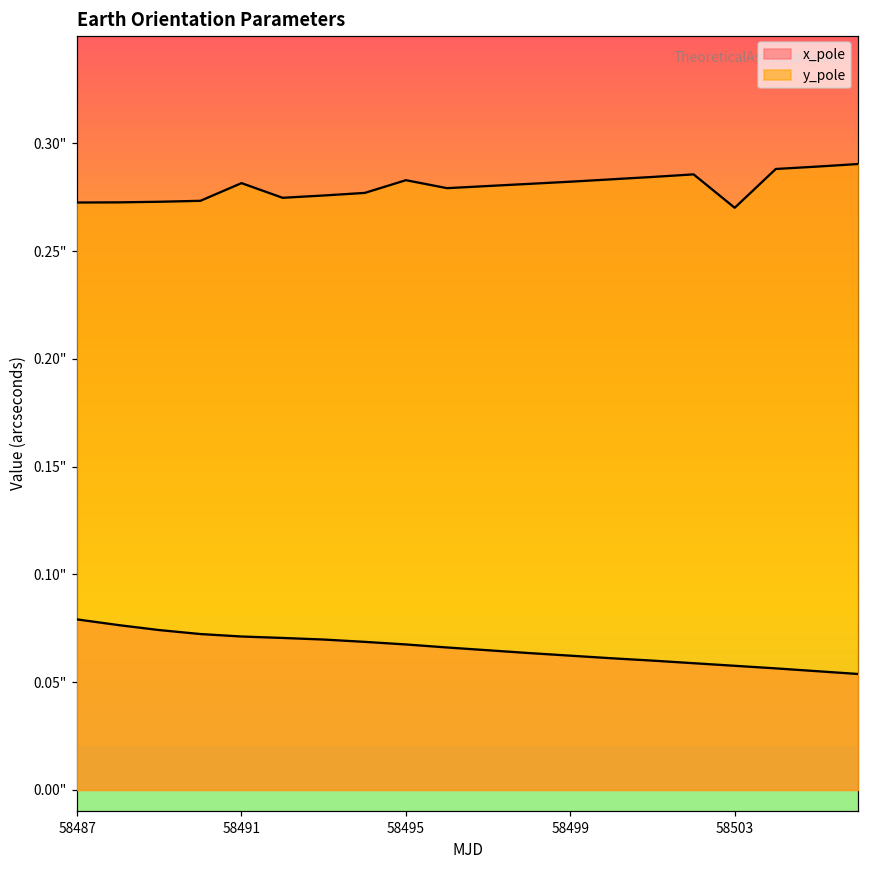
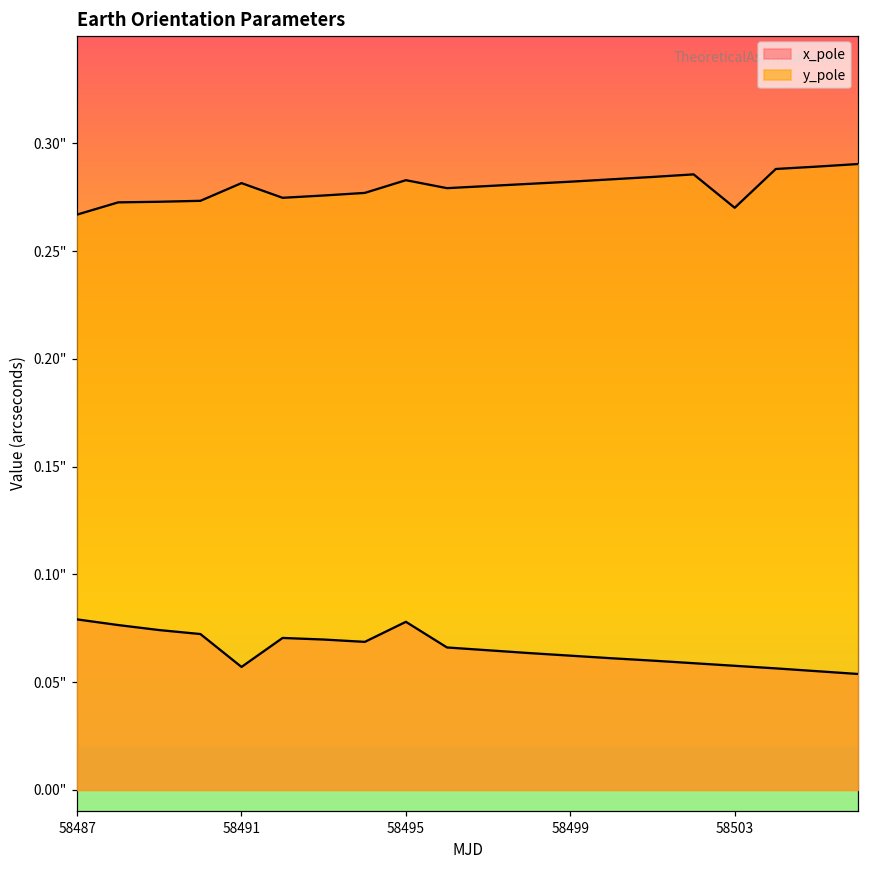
  {
    "x_pole": {
      "58487": "0.079\"",
-     "58491": "0.071\"",
-     "58495": "0.068\"",
+     "58491": "0.057\"",
+     "58495": "0.078\"",
      "58499": "0.062\"",
      "58503": "0.058\""
    },
    "y_pole": {
-     "58487": "0.273\"",
+     "58487": "0.267\"",
      "58491": "0.282\"",
      "58495": "0.283\"",
      "58499": "0.282\"",
      "58503": "0.270\""
    }
  }
